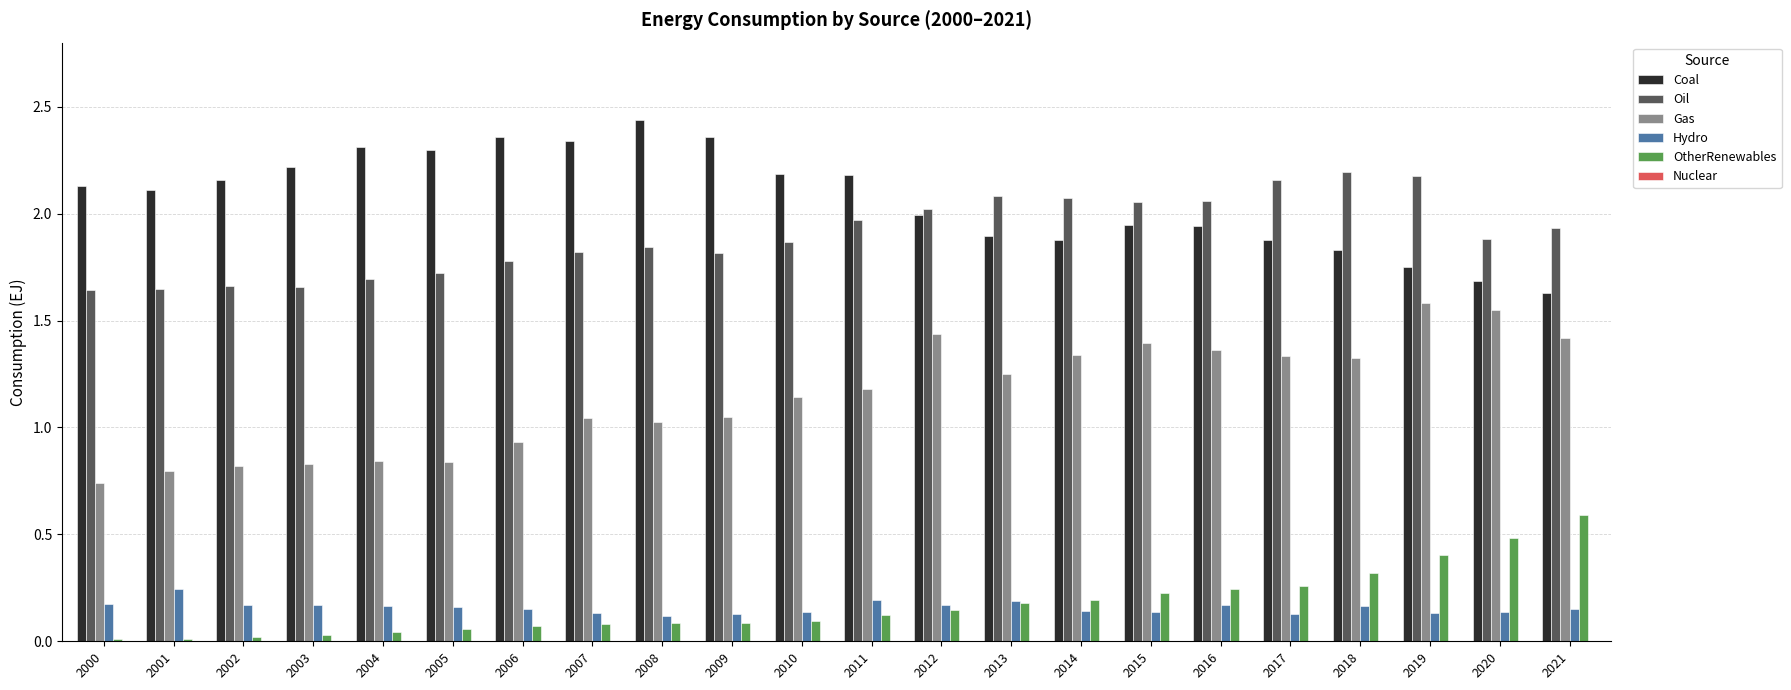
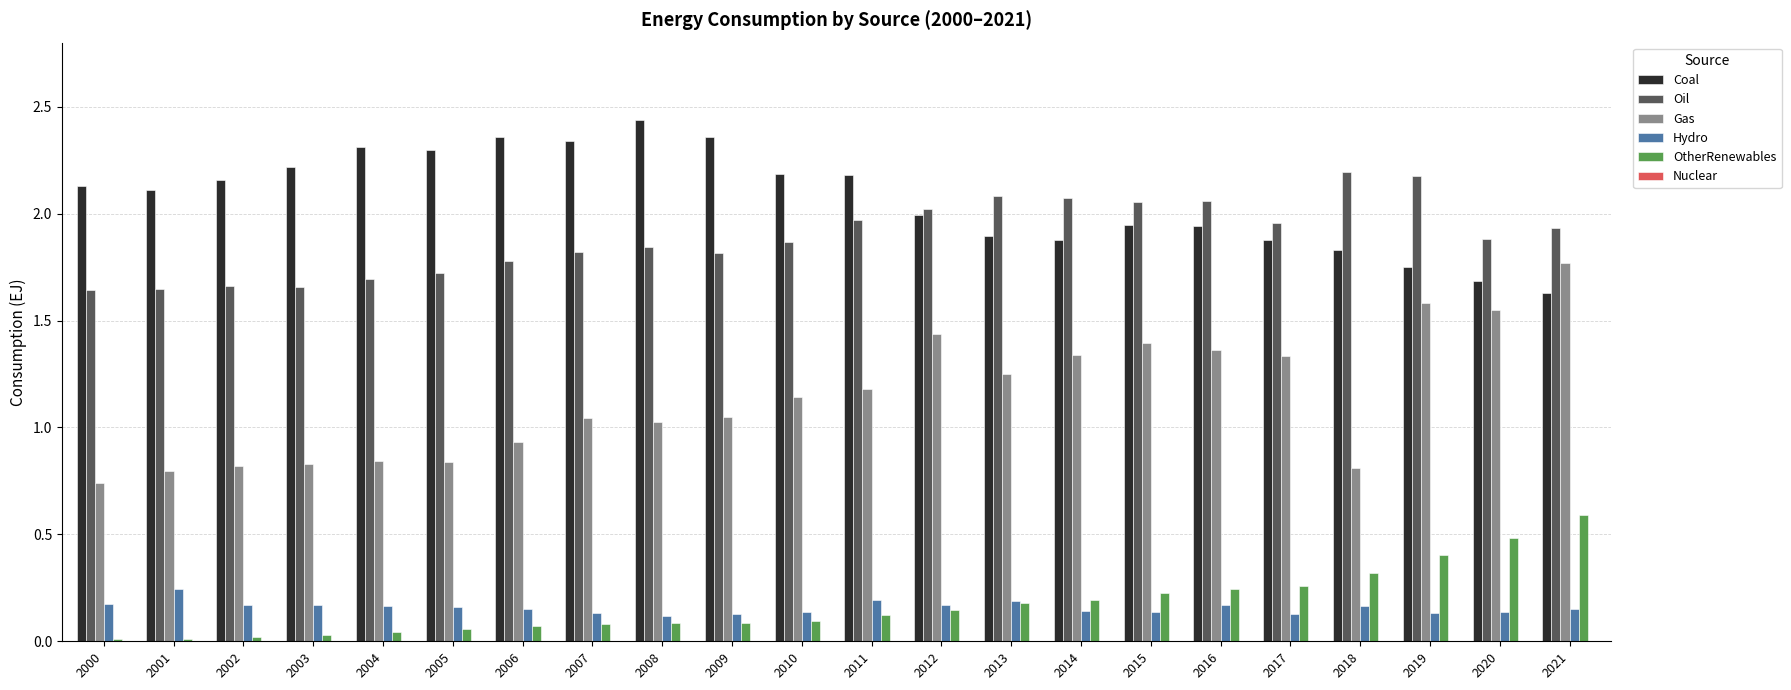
  {
    "Coal": {
      "2000": 2.13,
      "2001": 2.11,
      "2002": 2.16,
      "2003": 2.22,
      "2004": 2.31,
      "2005": 2.30,
      "2006": 2.36,
      "2007": 2.34,
      "2008": 2.44,
      "2009": 2.36,
      "2010": 2.19,
      "2011": 2.18,
      "2012": 2.00,
      "2013": 1.89,
      "2014": 1.88,
      "2015": 1.95,
      "2016": 1.94,
      "2017": 1.88,
      "2018": 1.83,
      "2019": 1.75,
      "2020": 1.69,
      "2021": 1.63
    },
    "Oil": {
      "2000": 1.64,
      "2001": 1.65,
      "2002": 1.66,
      "2003": 1.66,
      "2004": 1.70,
      "2005": 1.72,
      "2006": 1.78,
      "2007": 1.82,
      "2008": 1.85,
      "2009": 1.81,
      "2010": 1.87,
      "2011": 1.97,
      "2012": 2.02,
      "2013": 2.08,
      "2014": 2.07,
      "2015": 2.05,
      "2016": 2.06,
-     "2017": 2.16,
+     "2017": 1.95,
      "2018": 2.20,
      "2019": 2.18,
      "2020": 1.88,
      "2021": 1.93
    },
    "Gas": {
      "2000": 0.74,
      "2001": 0.80,
      "2002": 0.82,
      "2003": 0.83,
      "2004": 0.84,
      "2005": 0.84,
      "2006": 0.93,
      "2007": 1.04,
      "2008": 1.03,
      "2009": 1.05,
      "2010": 1.14,
      "2011": 1.18,
      "2012": 1.44,
      "2013": 1.25,
      "2014": 1.34,
      "2015": 1.40,
      "2016": 1.36,
      "2017": 1.34,
-     "2018": 1.32,
+     "2018": 0.81,
      "2019": 1.58,
      "2020": 1.55,
-     "2021": 1.42
+     "2021": 1.77
    },
    "Hydro": {
      "2000": 0.18,
      "2001": 0.24,
      "2002": 0.17,
      "2003": 0.17,
      "2004": 0.16,
      "2005": 0.16,
      "2006": 0.15,
      "2007": 0.13,
      "2008": 0.12,
      "2009": 0.13,
      "2010": 0.14,
      "2011": 0.19,
      "2012": 0.17,
      "2013": 0.19,
      "2014": 0.14,
      "2015": 0.14,
      "2016": 0.17,
      "2017": 0.13,
      "2018": 0.16,
      "2019": 0.13,
      "2020": 0.14,
      "2021": 0.15
    },
    "OtherRenewables": {
      "2000": 0.01,
      "2001": 0.01,
      "2002": 0.02,
      "2003": 0.03,
      "2004": 0.04,
      "2005": 0.06,
      "2006": 0.07,
      "2007": 0.08,
      "2008": 0.08,
      "2009": 0.09,
      "2010": 0.10,
      "2011": 0.12,
      "2012": 0.15,
      "2013": 0.18,
      "2014": 0.20,
      "2015": 0.23,
      "2016": 0.25,
      "2017": 0.26,
      "2018": 0.32,
      "2019": 0.40,
      "2020": 0.48,
      "2021": 0.59
    },
    "Nuclear": {
      "2000": 0.00,
      "2001": 0.00,
      "2002": 0.00,
      "2003": 0.00,
      "2004": 0.00,
      "2005": 0.00,
      "2006": 0.00,
      "2007": 0.00,
      "2008": 0.00,
      "2009": 0.00,
      "2010": 0.00,
      "2011": 0.00,
      "2012": 0.00,
      "2013": 0.00,
      "2014": 0.00,
      "2015": 0.00,
      "2016": 0.00,
      "2017": 0.00,
      "2018": 0.00,
      "2019": 0.00,
      "2020": 0.00,
      "2021": 0.00
    }
  }
